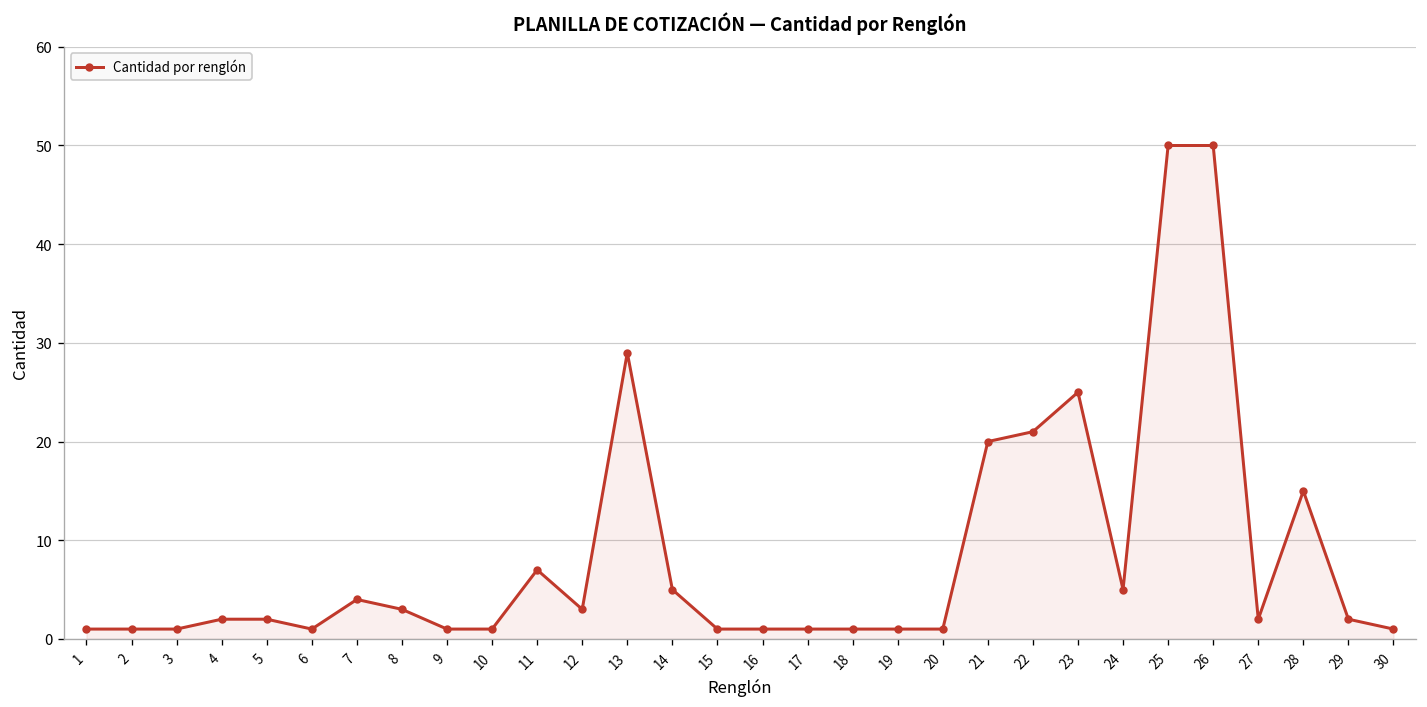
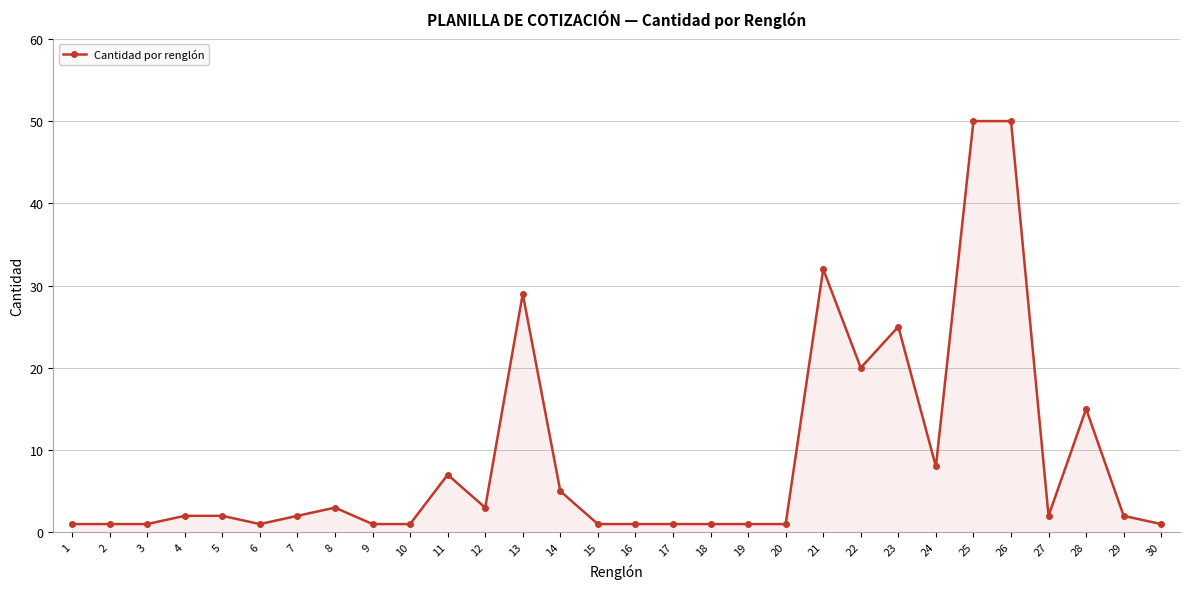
  {
    "1": 1,
    "2": 1,
    "3": 1,
    "4": 2,
    "5": 2,
    "6": 1,
-   "7": 4,
+   "7": 2,
    "8": 3,
    "9": 1,
    "10": 1,
    "11": 7,
    "12": 3,
    "13": 29,
    "14": 5,
    "15": 1,
    "16": 1,
    "17": 1,
    "18": 1,
    "19": 1,
    "20": 1,
-   "21": 20,
-   "22": 21,
+   "21": 32,
+   "22": 20,
    "23": 25,
-   "24": 5,
+   "24": 8,
    "25": 50,
    "26": 50,
    "27": 2,
    "28": 15,
    "29": 2,
    "30": 1
  }
